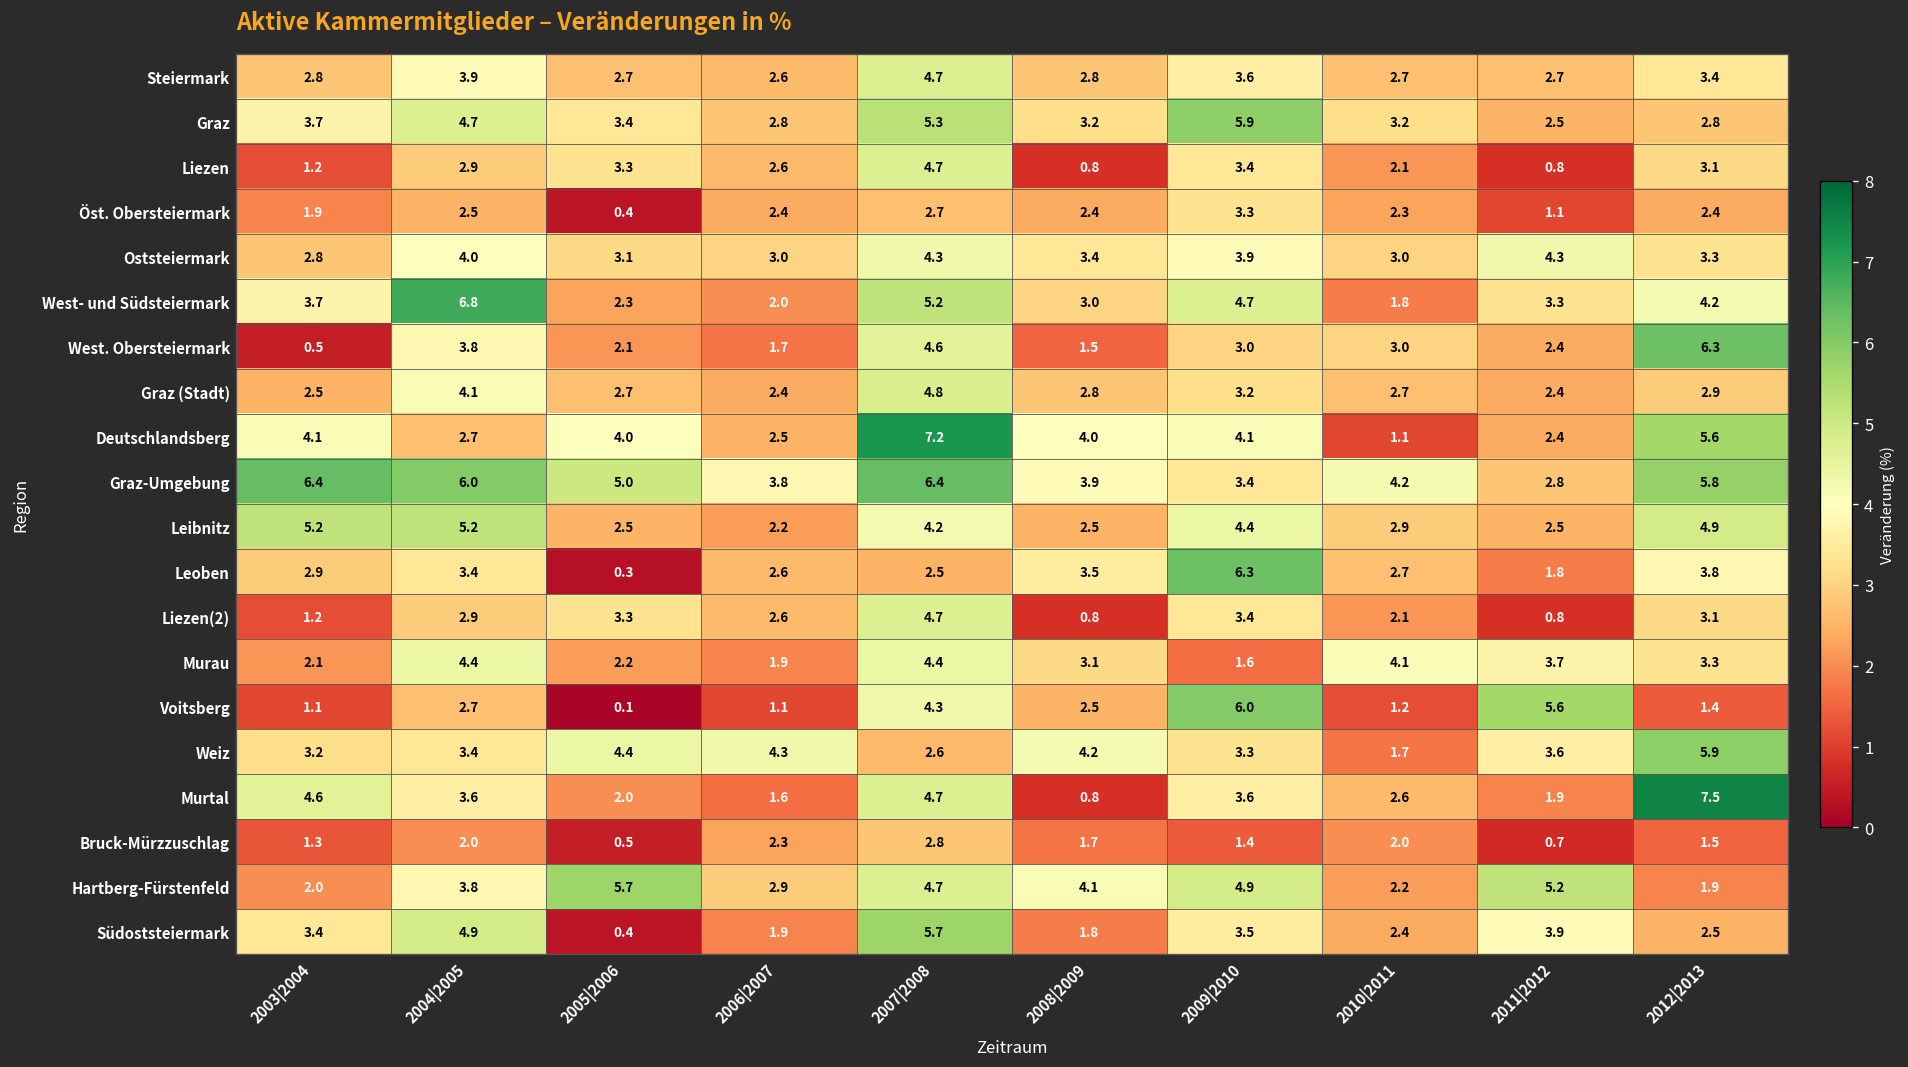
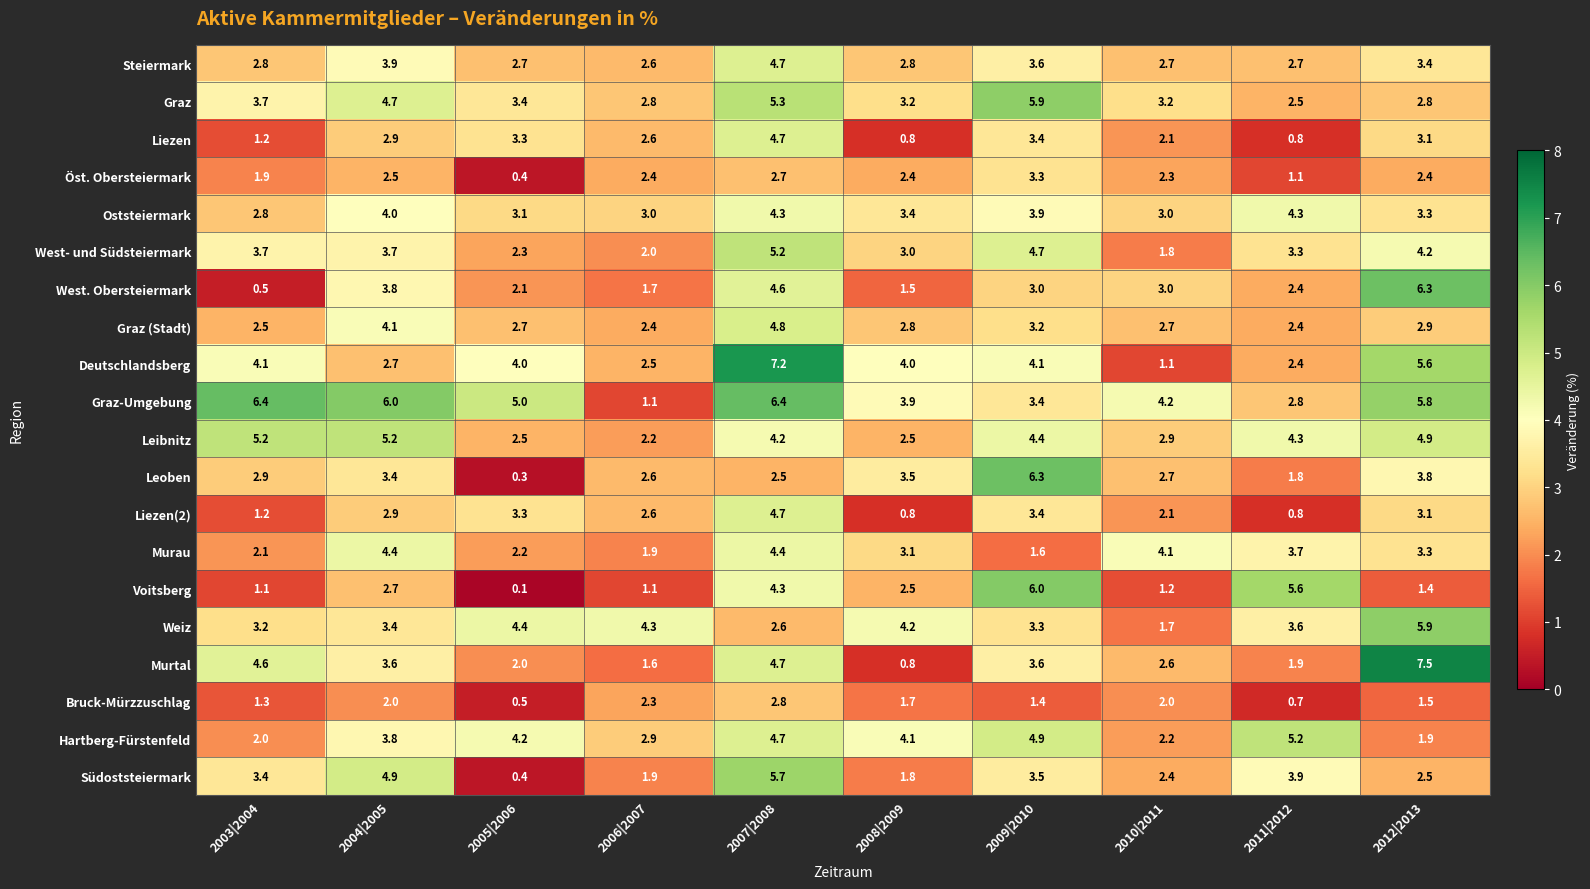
  {
    "Steiermark": {
      "2003|2004": 2.8,
      "2004|2005": 3.9,
      "2005|2006": 2.7,
      "2006|2007": 2.6,
      "2007|2008": 4.7,
      "2008|2009": 2.8,
      "2009|2010": 3.6,
      "2010|2011": 2.7,
      "2011|2012": 2.7,
      "2012|2013": 3.4
    },
    "Graz": {
      "2003|2004": 3.7,
      "2004|2005": 4.7,
      "2005|2006": 3.4,
      "2006|2007": 2.8,
      "2007|2008": 5.3,
      "2008|2009": 3.2,
      "2009|2010": 5.9,
      "2010|2011": 3.2,
      "2011|2012": 2.5,
      "2012|2013": 2.8
    },
    "Liezen": {
      "2003|2004": 1.2,
      "2004|2005": 2.9,
      "2005|2006": 3.3,
      "2006|2007": 2.6,
      "2007|2008": 4.7,
      "2008|2009": 0.8,
      "2009|2010": 3.4,
      "2010|2011": 2.1,
      "2011|2012": 0.8,
      "2012|2013": 3.1
    },
    "Öst. Obersteiermark": {
      "2003|2004": 1.9,
      "2004|2005": 2.5,
      "2005|2006": 0.4,
      "2006|2007": 2.4,
      "2007|2008": 2.7,
      "2008|2009": 2.4,
      "2009|2010": 3.3,
      "2010|2011": 2.3,
      "2011|2012": 1.1,
      "2012|2013": 2.4
    },
    "Oststeiermark": {
      "2003|2004": 2.8,
      "2004|2005": 4.0,
      "2005|2006": 3.1,
      "2006|2007": 3.0,
      "2007|2008": 4.3,
      "2008|2009": 3.4,
      "2009|2010": 3.9,
      "2010|2011": 3.0,
      "2011|2012": 4.3,
      "2012|2013": 3.3
    },
    "West- und Südsteiermark": {
      "2003|2004": 3.7,
-     "2004|2005": 6.8,
+     "2004|2005": 3.7,
      "2005|2006": 2.3,
      "2006|2007": 2.0,
      "2007|2008": 5.2,
      "2008|2009": 3.0,
      "2009|2010": 4.7,
      "2010|2011": 1.8,
      "2011|2012": 3.3,
      "2012|2013": 4.2
    },
    "West. Obersteiermark": {
      "2003|2004": 0.5,
      "2004|2005": 3.8,
      "2005|2006": 2.1,
      "2006|2007": 1.7,
      "2007|2008": 4.6,
      "2008|2009": 1.5,
      "2009|2010": 3.0,
      "2010|2011": 3.0,
      "2011|2012": 2.4,
      "2012|2013": 6.3
    },
    "Graz (Stadt)": {
      "2003|2004": 2.5,
      "2004|2005": 4.1,
      "2005|2006": 2.7,
      "2006|2007": 2.4,
      "2007|2008": 4.8,
      "2008|2009": 2.8,
      "2009|2010": 3.2,
      "2010|2011": 2.7,
      "2011|2012": 2.4,
      "2012|2013": 2.9
    },
    "Deutschlandsberg": {
      "2003|2004": 4.1,
      "2004|2005": 2.7,
      "2005|2006": 4.0,
      "2006|2007": 2.5,
      "2007|2008": 7.2,
      "2008|2009": 4.0,
      "2009|2010": 4.1,
      "2010|2011": 1.1,
      "2011|2012": 2.4,
      "2012|2013": 5.6
    },
    "Graz-Umgebung": {
      "2003|2004": 6.4,
      "2004|2005": 6.0,
      "2005|2006": 5.0,
-     "2006|2007": 3.8,
+     "2006|2007": 1.1,
      "2007|2008": 6.4,
      "2008|2009": 3.9,
      "2009|2010": 3.4,
      "2010|2011": 4.2,
      "2011|2012": 2.8,
      "2012|2013": 5.8
    },
    "Leibnitz": {
      "2003|2004": 5.2,
      "2004|2005": 5.2,
      "2005|2006": 2.5,
      "2006|2007": 2.2,
      "2007|2008": 4.2,
      "2008|2009": 2.5,
      "2009|2010": 4.4,
      "2010|2011": 2.9,
-     "2011|2012": 2.5,
+     "2011|2012": 4.3,
      "2012|2013": 4.9
    },
    "Leoben": {
      "2003|2004": 2.9,
      "2004|2005": 3.4,
      "2005|2006": 0.3,
      "2006|2007": 2.6,
      "2007|2008": 2.5,
      "2008|2009": 3.5,
      "2009|2010": 6.3,
      "2010|2011": 2.7,
      "2011|2012": 1.8,
      "2012|2013": 3.8
    },
    "Liezen(2)": {
      "2003|2004": 1.2,
      "2004|2005": 2.9,
      "2005|2006": 3.3,
      "2006|2007": 2.6,
      "2007|2008": 4.7,
      "2008|2009": 0.8,
      "2009|2010": 3.4,
      "2010|2011": 2.1,
      "2011|2012": 0.8,
      "2012|2013": 3.1
    },
    "Murau": {
      "2003|2004": 2.1,
      "2004|2005": 4.4,
      "2005|2006": 2.2,
      "2006|2007": 1.9,
      "2007|2008": 4.4,
      "2008|2009": 3.1,
      "2009|2010": 1.6,
      "2010|2011": 4.1,
      "2011|2012": 3.7,
      "2012|2013": 3.3
    },
    "Voitsberg": {
      "2003|2004": 1.1,
      "2004|2005": 2.7,
      "2005|2006": 0.1,
      "2006|2007": 1.1,
      "2007|2008": 4.3,
      "2008|2009": 2.5,
      "2009|2010": 6.0,
      "2010|2011": 1.2,
      "2011|2012": 5.6,
      "2012|2013": 1.4
    },
    "Weiz": {
      "2003|2004": 3.2,
      "2004|2005": 3.4,
      "2005|2006": 4.4,
      "2006|2007": 4.3,
      "2007|2008": 2.6,
      "2008|2009": 4.2,
      "2009|2010": 3.3,
      "2010|2011": 1.7,
      "2011|2012": 3.6,
      "2012|2013": 5.9
    },
    "Murtal": {
      "2003|2004": 4.6,
      "2004|2005": 3.6,
      "2005|2006": 2.0,
      "2006|2007": 1.6,
      "2007|2008": 4.7,
      "2008|2009": 0.8,
      "2009|2010": 3.6,
      "2010|2011": 2.6,
      "2011|2012": 1.9,
      "2012|2013": 7.5
    },
    "Bruck-Mürzzuschlag": {
      "2003|2004": 1.3,
      "2004|2005": 2.0,
      "2005|2006": 0.5,
      "2006|2007": 2.3,
      "2007|2008": 2.8,
      "2008|2009": 1.7,
      "2009|2010": 1.4,
      "2010|2011": 2.0,
      "2011|2012": 0.7,
      "2012|2013": 1.5
    },
    "Hartberg-Fürstenfeld": {
      "2003|2004": 2.0,
      "2004|2005": 3.8,
-     "2005|2006": 5.7,
+     "2005|2006": 4.2,
      "2006|2007": 2.9,
      "2007|2008": 4.7,
      "2008|2009": 4.1,
      "2009|2010": 4.9,
      "2010|2011": 2.2,
      "2011|2012": 5.2,
      "2012|2013": 1.9
    },
    "Südoststeiermark": {
      "2003|2004": 3.4,
      "2004|2005": 4.9,
      "2005|2006": 0.4,
      "2006|2007": 1.9,
      "2007|2008": 5.7,
      "2008|2009": 1.8,
      "2009|2010": 3.5,
      "2010|2011": 2.4,
      "2011|2012": 3.9,
      "2012|2013": 2.5
    }
  }
